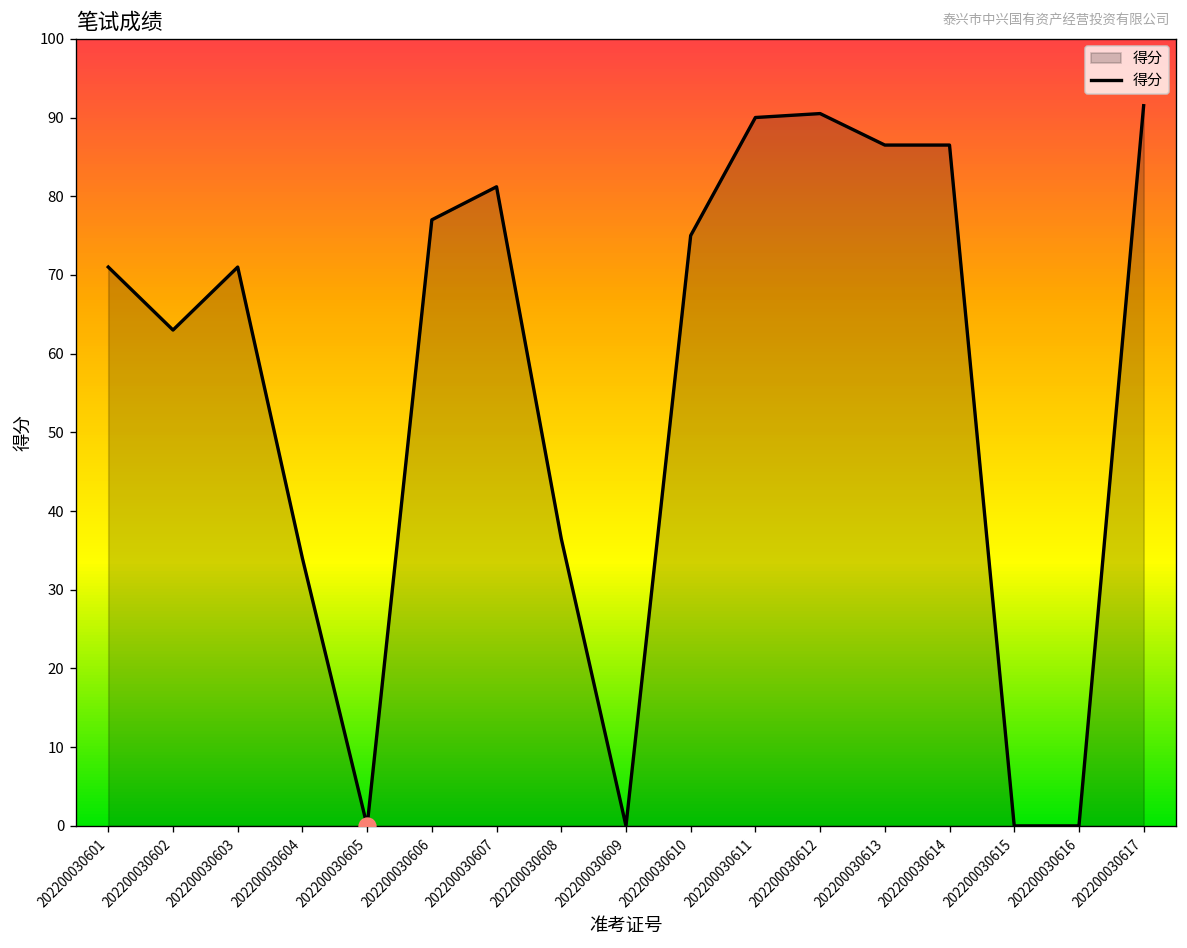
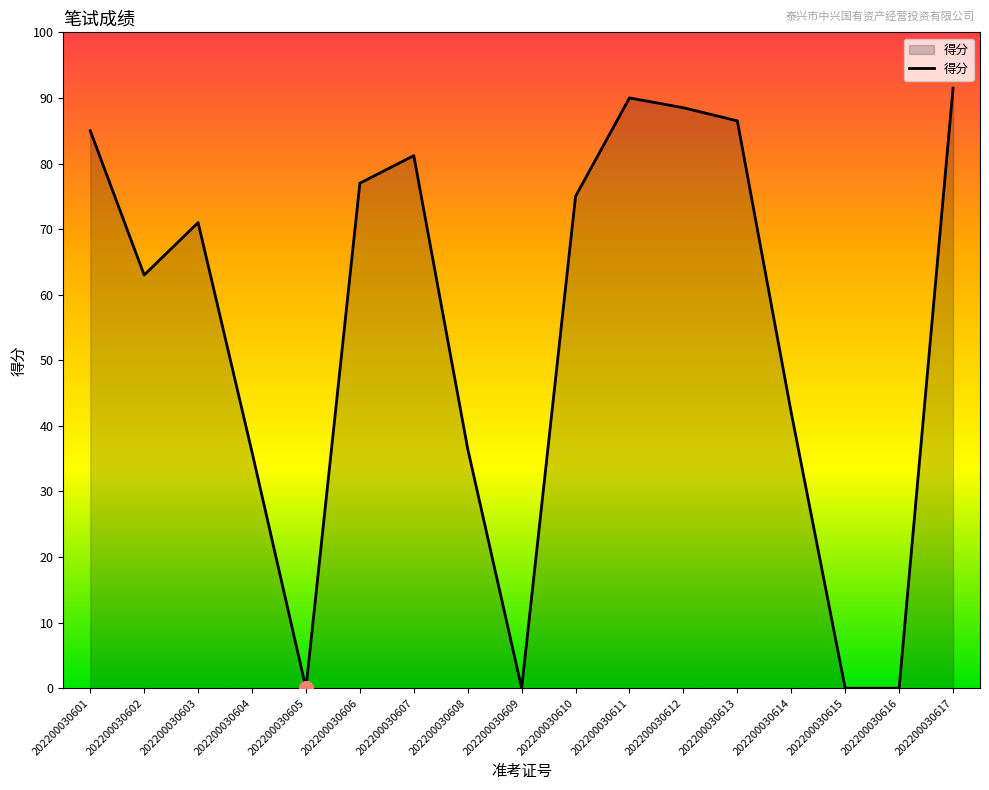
  {
    "得分": {
-     "202200030601": 71,
+     "202200030601": 85,
      "202200030602": 63,
      "202200030603": 71,
-     "202200030604": 34,
+     "202200030604": 36,
      "202200030606": 77,
      "202200030607": 81,
      "202200030608": 37,
      "202200030609": 0,
      "202200030610": 75,
      "202200030611": 90,
-     "202200030612": 91,
+     "202200030612": 89,
      "202200030613": 87,
-     "202200030614": 87,
+     "202200030614": 42,
      "202200030615": 0,
      "202200030616": 0,
      "202200030617": 92
    }
  }
